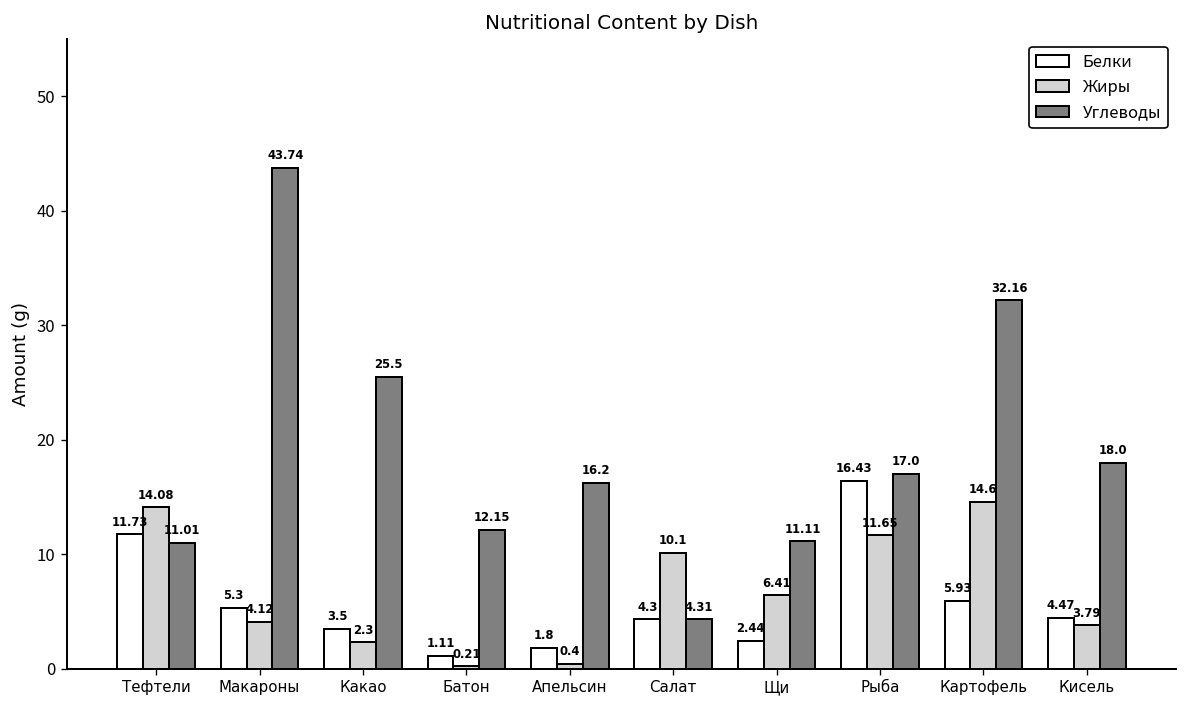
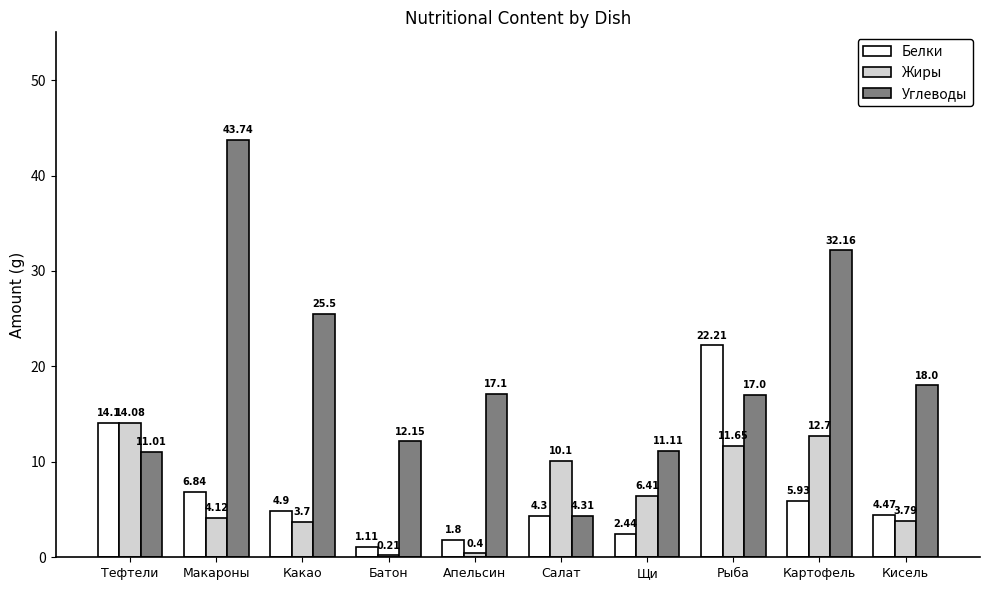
  {
    "Белки": {
-     "Тефтели": 11.73,
-     "Макароны": 5.3,
-     "Какао": 3.5,
+     "Тефтели": 14.1,
+     "Макароны": 6.84,
+     "Какао": 4.9,
      "Батон": 1.11,
      "Апельсин": 1.8,
      "Салат": 4.3,
      "Щи": 2.44,
-     "Рыба": 16.43,
+     "Рыба": 22.21,
      "Картофель": 5.93,
      "Кисель": 4.47
    },
    "Жиры": {
      "Тефтели": 14.08,
      "Макароны": 4.12,
-     "Какао": 2.3,
+     "Какао": 3.7,
      "Батон": 0.21,
      "Апельсин": 0.4,
      "Салат": 10.1,
      "Щи": 6.41,
      "Рыба": 11.65,
-     "Картофель": 14.6,
+     "Картофель": 12.7,
      "Кисель": 3.79
    },
    "Углеводы": {
      "Тефтели": 11.01,
      "Макароны": 43.74,
      "Какао": 25.5,
      "Батон": 12.15,
-     "Апельсин": 16.2,
+     "Апельсин": 17.1,
      "Салат": 4.31,
      "Щи": 11.11,
      "Рыба": 17.0,
      "Картофель": 32.16,
      "Кисель": 18.0
    }
  }
